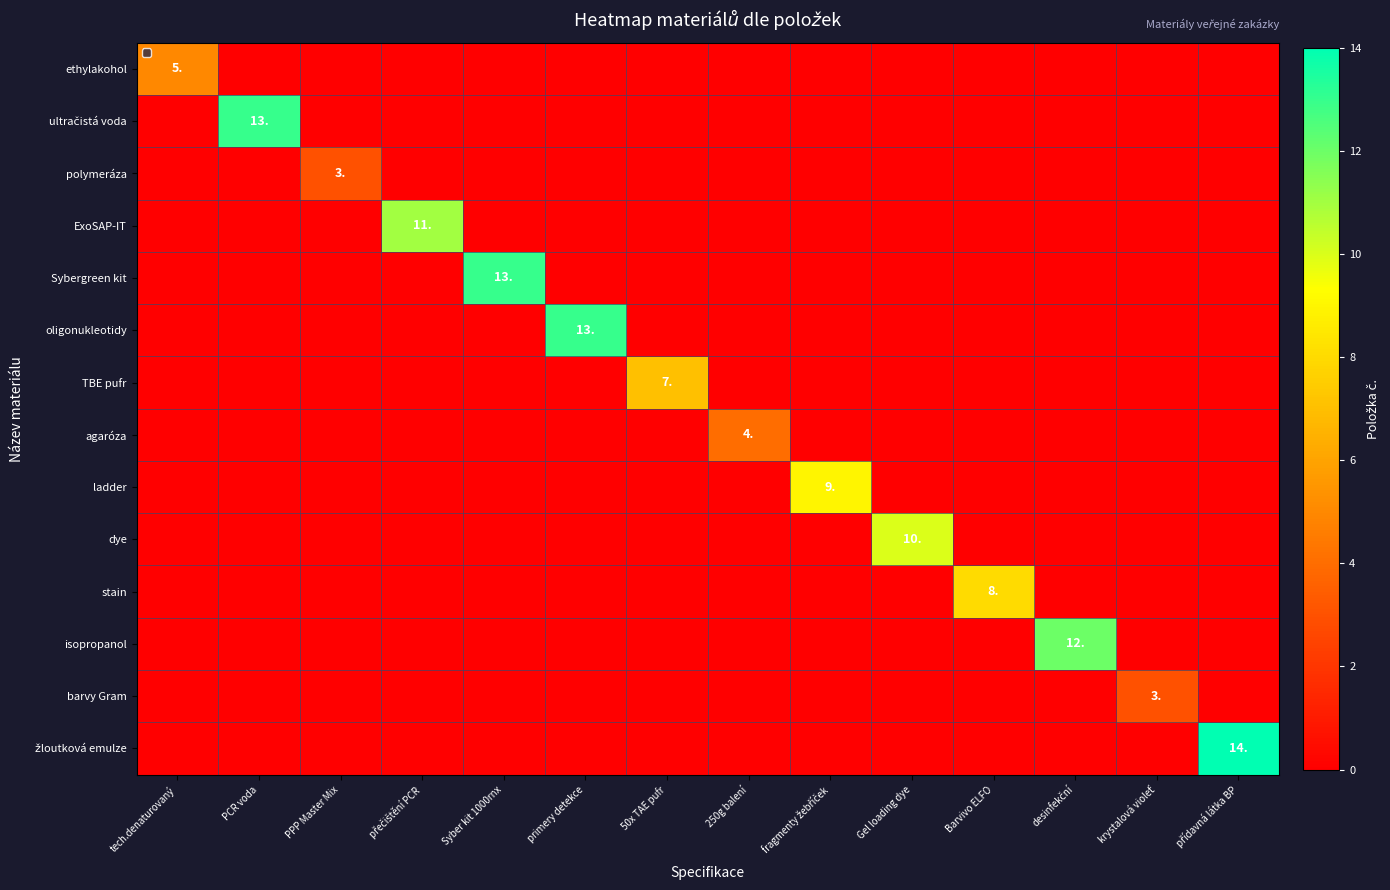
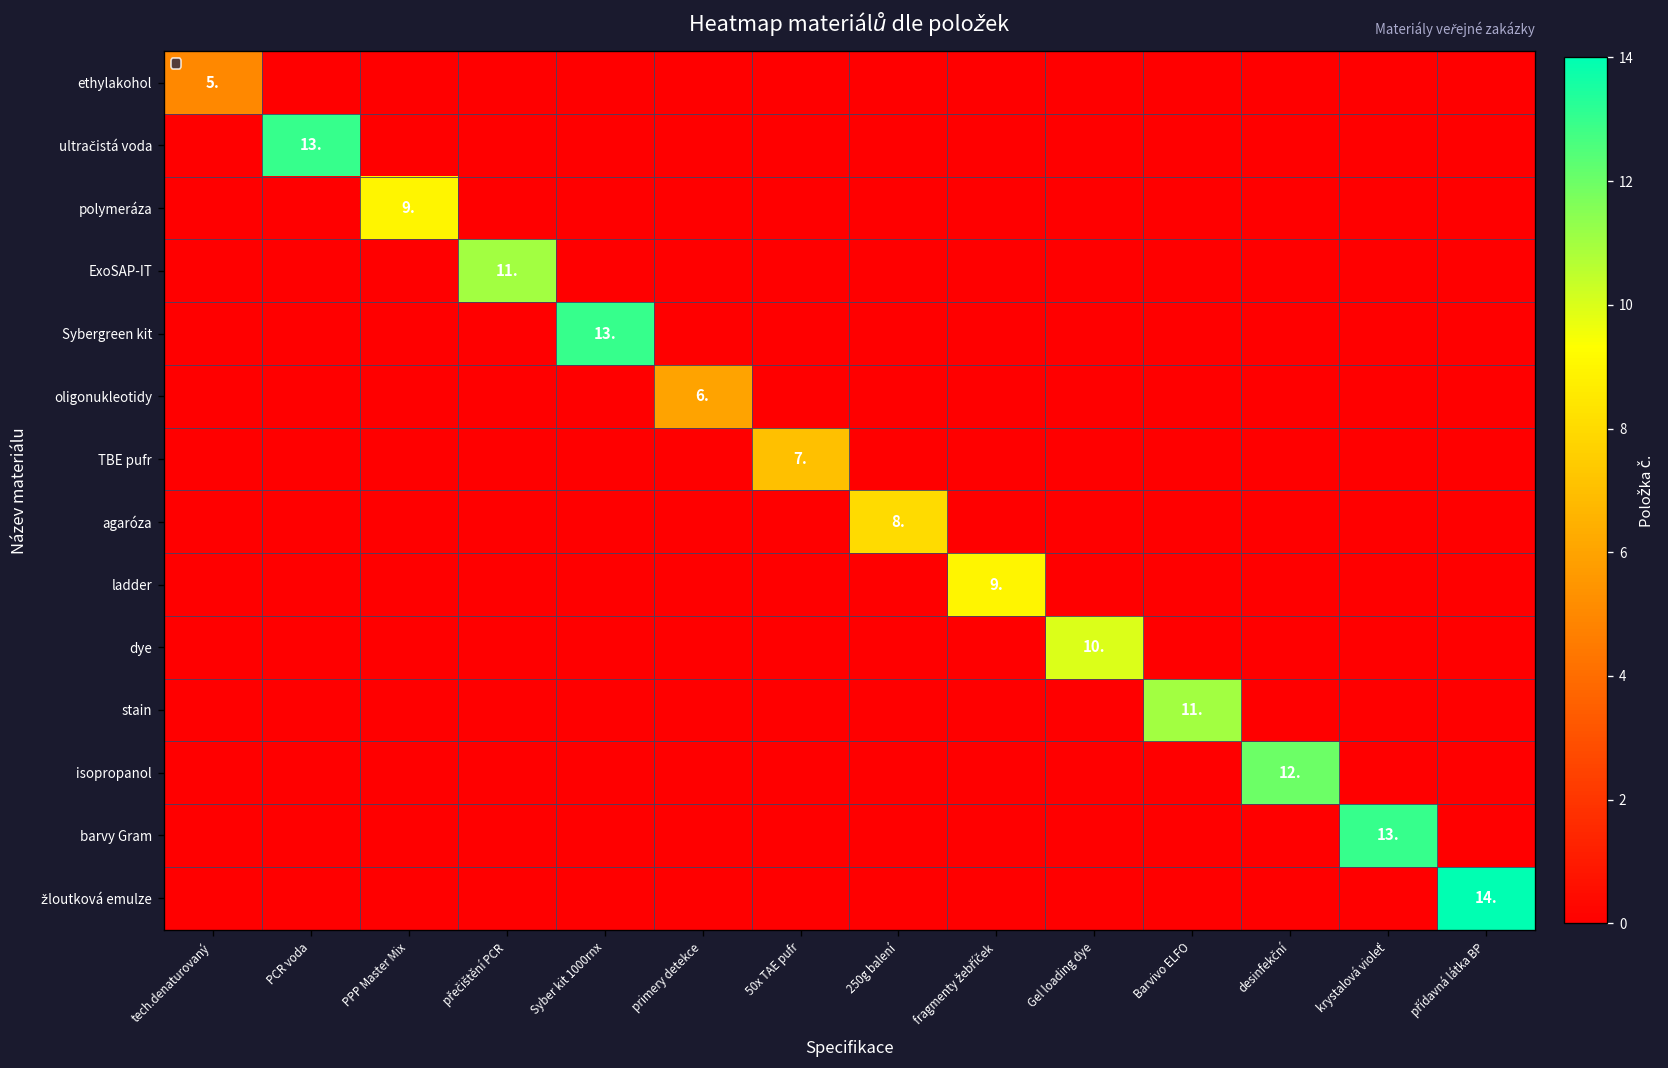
  {
    "ethylakohol": {
      "tech.denaturovaný": "5."
    },
    "ultračistá voda": {
      "PCR voda": "13."
    },
    "polymeráza": {
-     "PPP Master Mix": "3."
+     "PPP Master Mix": "9."
    },
    "ExoSAP-IT": {
      "přečištění PCR": "11."
    },
    "Sybergreen kit": {
      "Syber kit 1000rnx": "13."
    },
    "oligonukleotidy": {
-     "primery detekce": "13."
+     "primery detekce": "6."
    },
    "TBE pufr": {
      "50x TAE pufr": "7."
    },
    "agaróza": {
-     "250g balení": "4."
+     "250g balení": "8."
    },
    "ladder": {
      "fragmenty žebříček": "9."
    },
    "dye": {
      "Gel loading dye": "10."
    },
    "stain": {
-     "Barvivo ELFO": "8."
+     "Barvivo ELFO": "11."
    },
    "isopropanol": {
      "desinfekční": "12."
    },
    "barvy Gram": {
-     "krystalová violeť": "3."
+     "krystalová violeť": "13."
    },
    "žloutková emulze": {
      "přídavná látka BP": "14."
    }
  }
